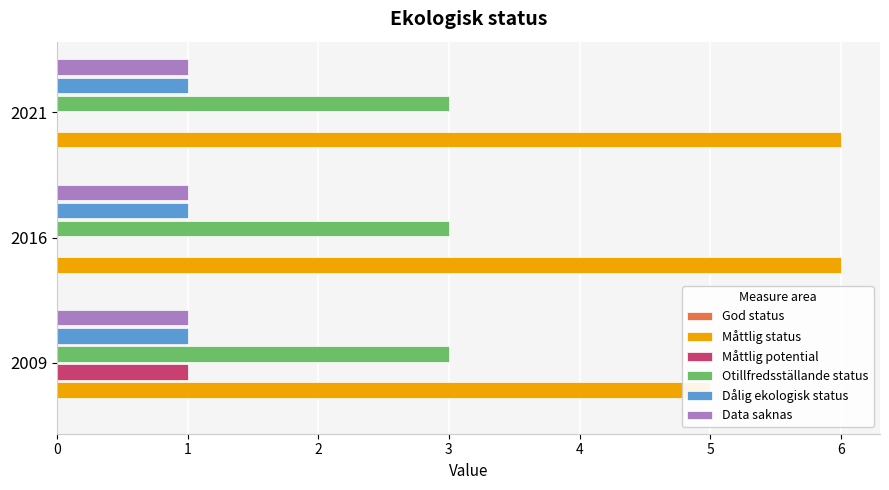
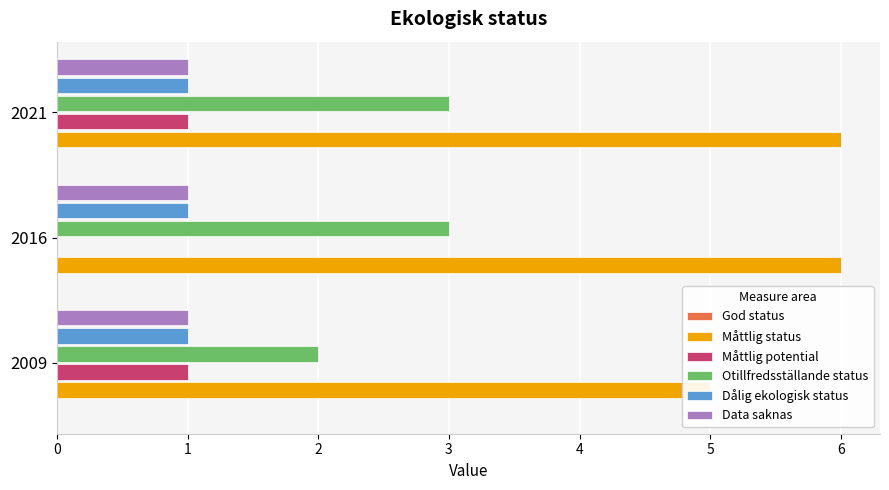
  {
    "God status": {
      "2021": 0,
      "2016": 0,
      "2009": 0
    },
    "Måttlig status": {
      "2021": 6,
      "2016": 6
    },
    "Måttlig potential": {
-     "2021": 0,
+     "2021": 1,
      "2016": 0,
      "2009": 1
    },
    "Otillfredsställande status": {
      "2021": 3,
      "2016": 3,
-     "2009": 3
+     "2009": 2
    },
    "Dålig ekologisk status": {
      "2021": 1,
      "2016": 1,
      "2009": 1
    },
    "Data saknas": {
      "2021": 1,
      "2016": 1,
      "2009": 1
    }
  }
